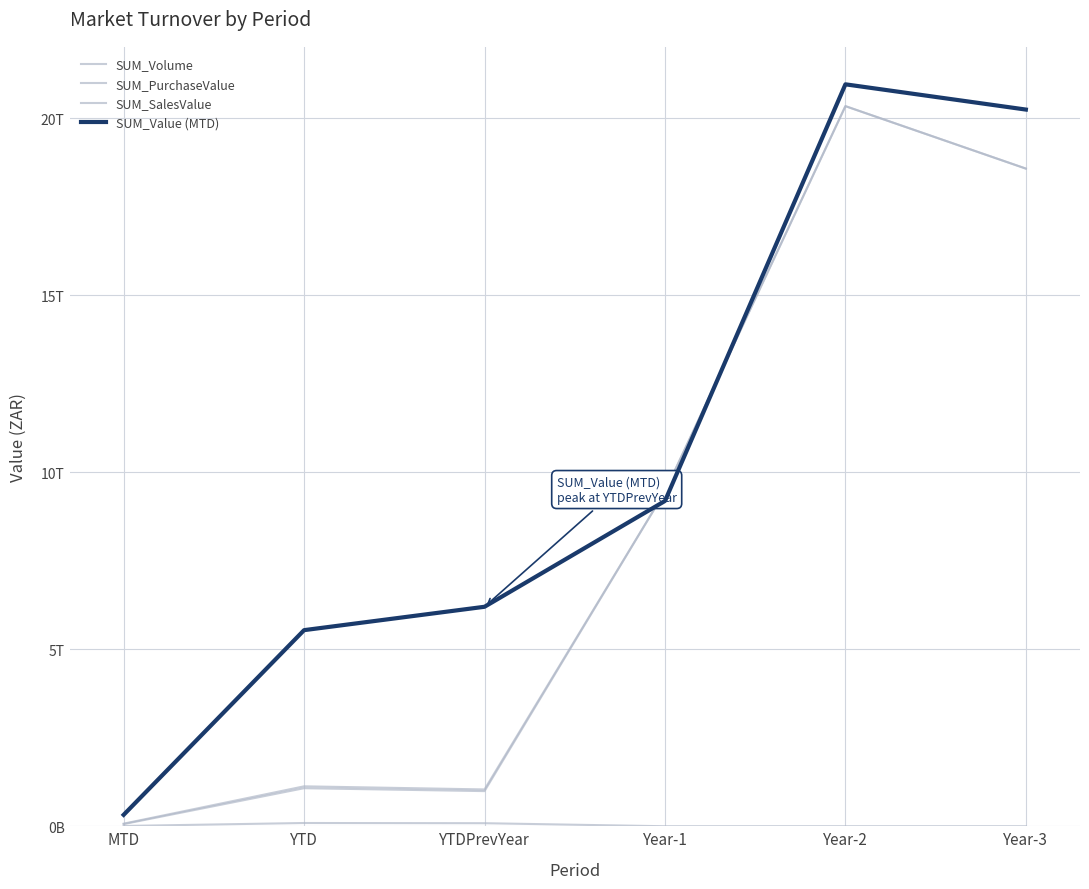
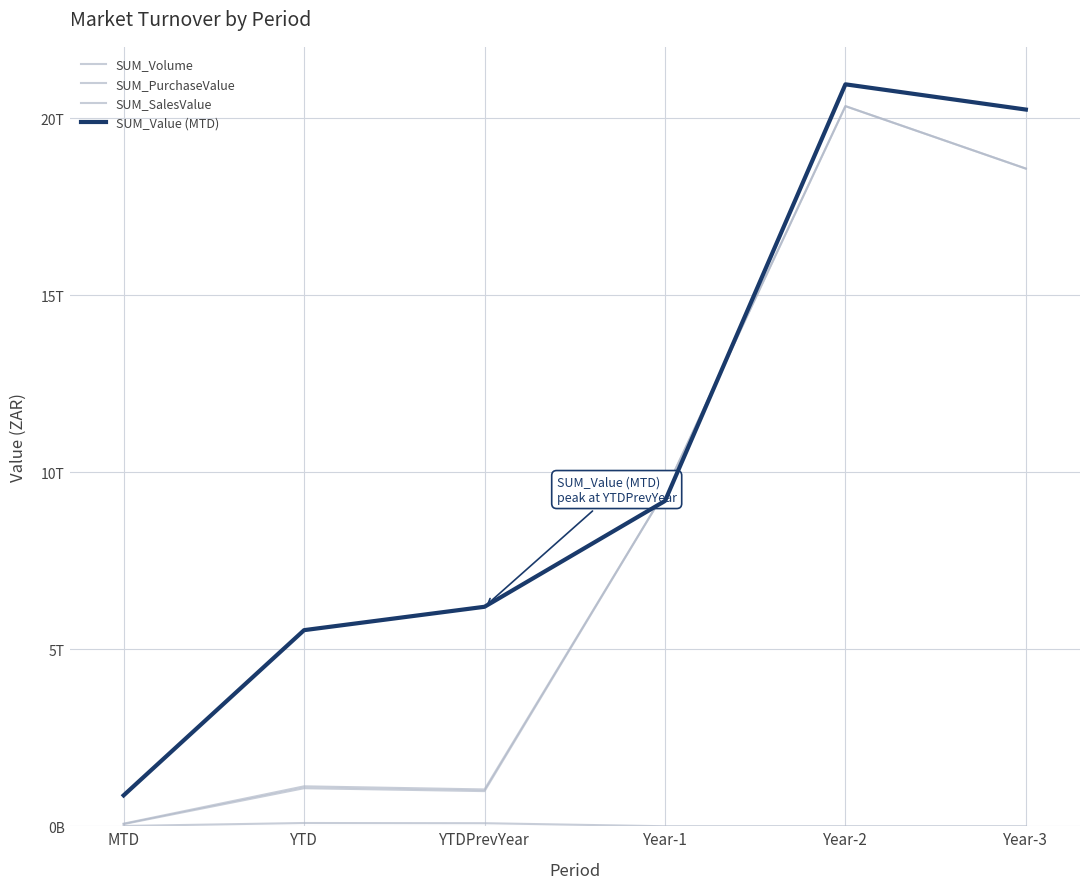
  {
    "SUM_Value (MTD)": {
-     "MTD": "0.3T",
+     "MTD": "0.9T",
      "YTD": "5.5T",
      "YTDPrevYear": "6.2T",
      "Year-2": "21.0T",
      "Year-3": "20.2T"
    }
  }
